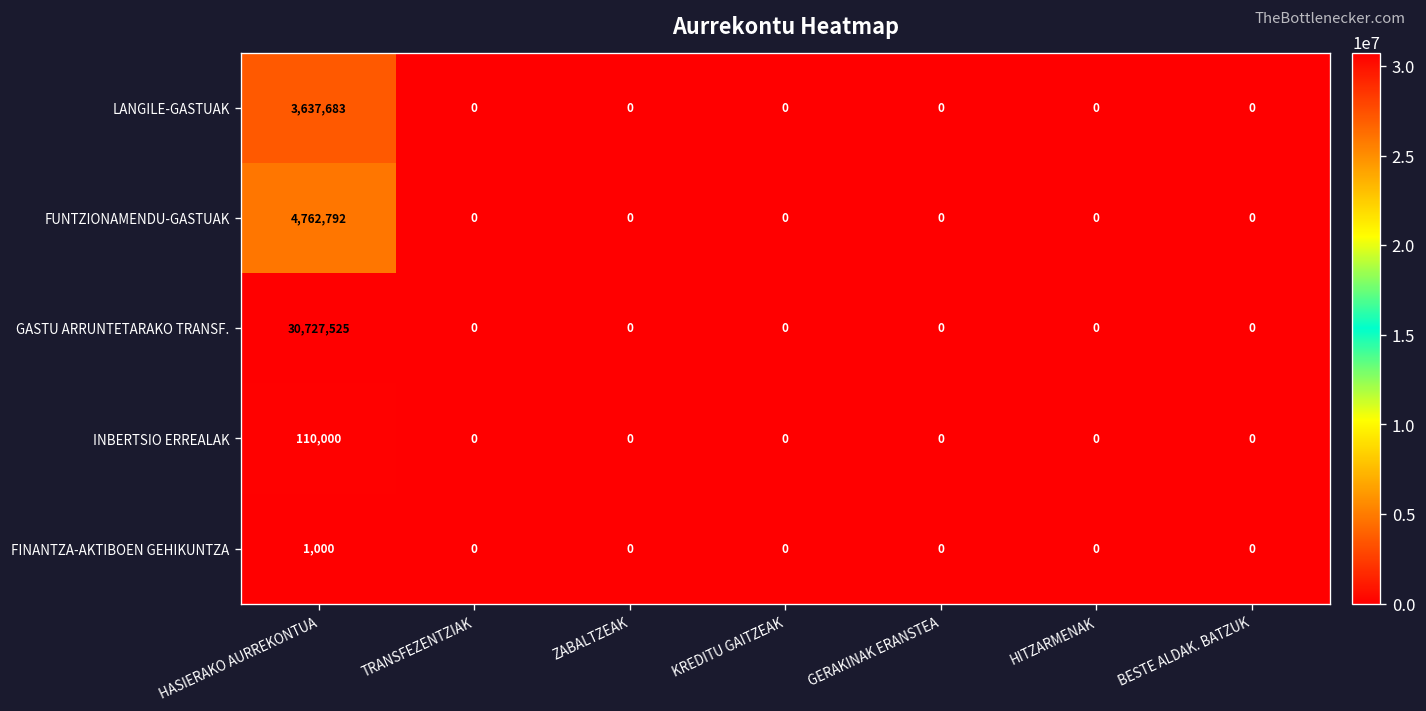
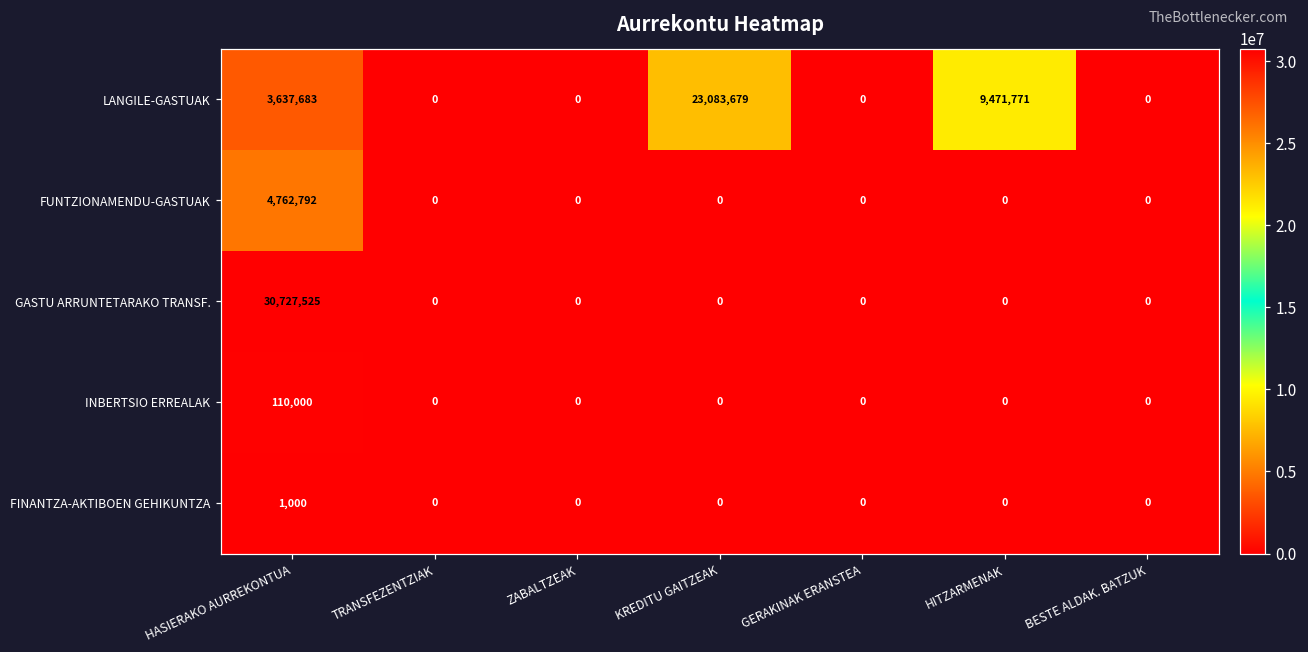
  {
    "LANGILE-GASTUAK": {
      "HASIERAKO AURREKONTUA": "3,637,683",
      "TRANSFEZENTZIAK": "0",
      "ZABALTZEAK": "0",
-     "KREDITU GAITZEAK": "0",
+     "KREDITU GAITZEAK": "23,083,679",
      "GERAKINAK ERANSTEA": "0",
-     "HITZARMENAK": "0",
+     "HITZARMENAK": "9,471,771",
      "BESTE ALDAK. BATZUK": "0"
    },
    "FUNTZIONAMENDU-GASTUAK": {
      "HASIERAKO AURREKONTUA": "4,762,792",
      "TRANSFEZENTZIAK": "0",
      "ZABALTZEAK": "0",
      "KREDITU GAITZEAK": "0",
      "GERAKINAK ERANSTEA": "0",
      "HITZARMENAK": "0",
      "BESTE ALDAK. BATZUK": "0"
    },
    "GASTU ARRUNTETARAKO TRANSF.": {
      "HASIERAKO AURREKONTUA": "30,727,525",
      "TRANSFEZENTZIAK": "0",
      "ZABALTZEAK": "0",
      "KREDITU GAITZEAK": "0",
      "GERAKINAK ERANSTEA": "0",
      "HITZARMENAK": "0",
      "BESTE ALDAK. BATZUK": "0"
    },
    "INBERTSIO ERREALAK": {
      "HASIERAKO AURREKONTUA": "110,000",
      "TRANSFEZENTZIAK": "0",
      "ZABALTZEAK": "0",
      "KREDITU GAITZEAK": "0",
      "GERAKINAK ERANSTEA": "0",
      "HITZARMENAK": "0",
      "BESTE ALDAK. BATZUK": "0"
    },
    "FINANTZA-AKTIBOEN GEHIKUNTZA": {
      "HASIERAKO AURREKONTUA": "1,000",
      "TRANSFEZENTZIAK": "0",
      "ZABALTZEAK": "0",
      "KREDITU GAITZEAK": "0",
      "GERAKINAK ERANSTEA": "0",
      "HITZARMENAK": "0",
      "BESTE ALDAK. BATZUK": "0"
    }
  }
